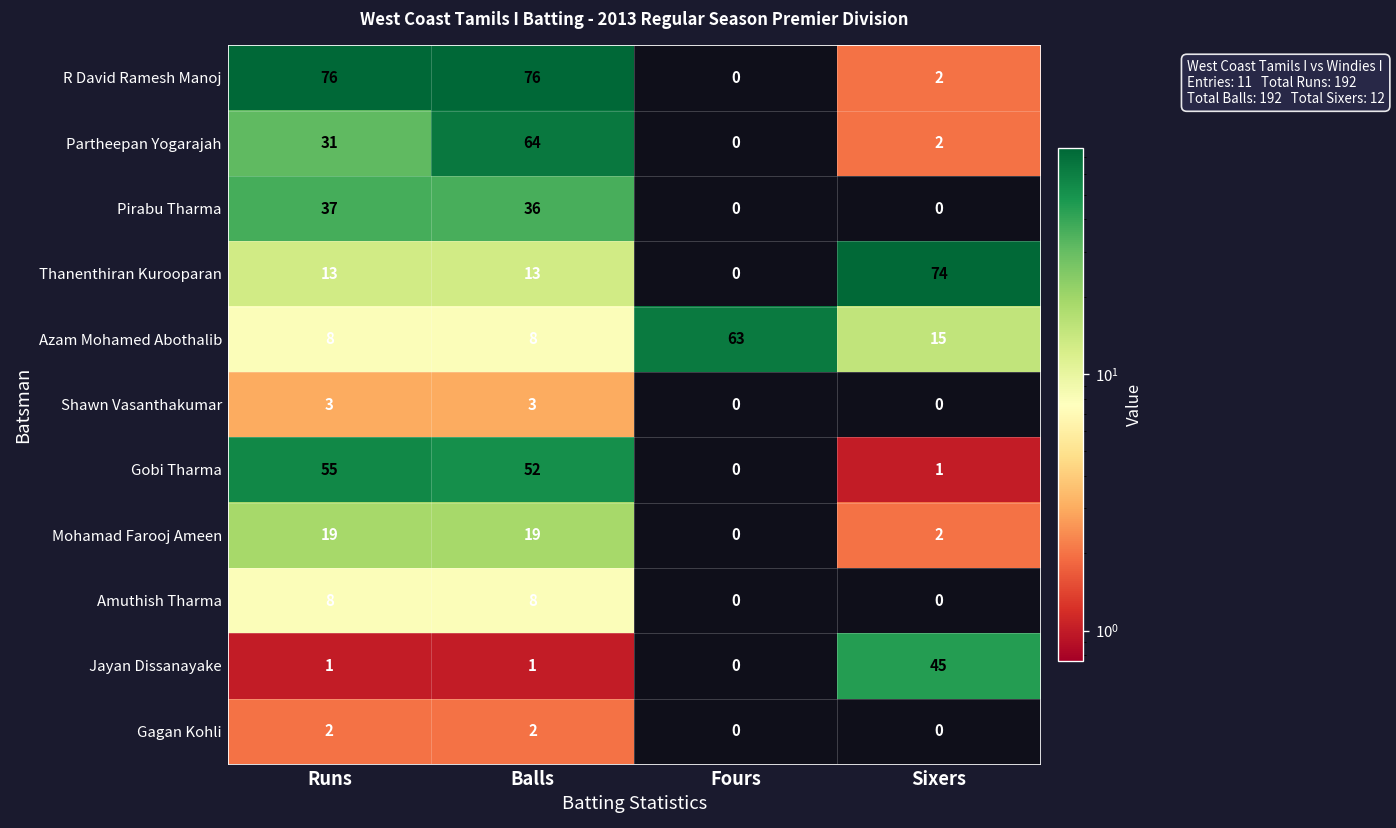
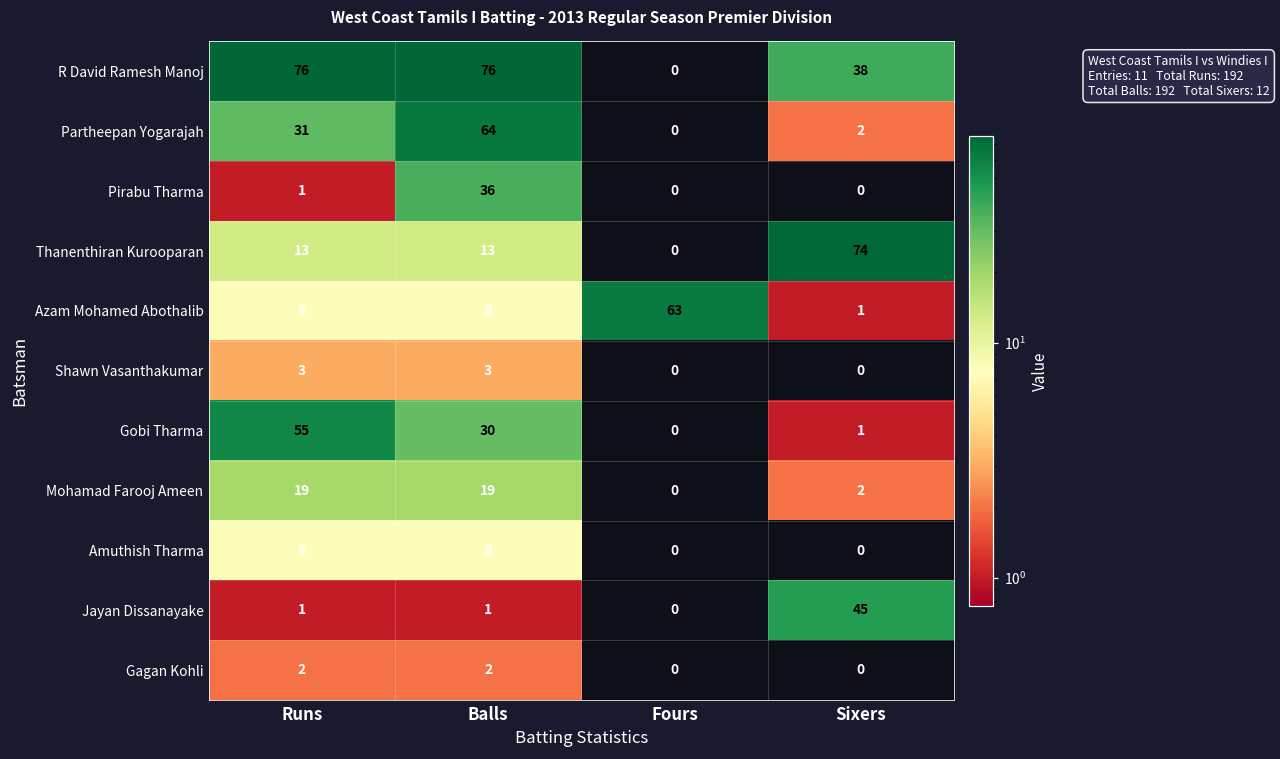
  {
    "R David Ramesh Manoj": {
      "Runs": 76,
      "Balls": 76,
      "Fours": 0,
-     "Sixers": 2
+     "Sixers": 38
    },
    "Partheepan Yogarajah": {
      "Runs": 31,
      "Balls": 64,
      "Fours": 0,
      "Sixers": 2
    },
    "Pirabu Tharma": {
-     "Runs": 37,
+     "Runs": 1,
      "Balls": 36,
      "Fours": 0,
      "Sixers": 0
    },
    "Thanenthiran Kurooparan": {
      "Runs": 13,
      "Balls": 13,
      "Fours": 0,
      "Sixers": 74
    },
    "Azam Mohamed Abothalib": {
      "Runs": 8,
      "Balls": 8,
      "Fours": 63,
-     "Sixers": 15
+     "Sixers": 1
    },
    "Shawn Vasanthakumar": {
      "Runs": 3,
      "Balls": 3,
      "Fours": 0,
      "Sixers": 0
    },
    "Gobi Tharma": {
      "Runs": 55,
-     "Balls": 52,
+     "Balls": 30,
      "Fours": 0,
      "Sixers": 1
    },
    "Mohamad Farooj Ameen": {
      "Runs": 19,
      "Balls": 19,
      "Fours": 0,
      "Sixers": 2
    },
    "Amuthish Tharma": {
      "Runs": 8,
      "Balls": 8,
      "Fours": 0,
      "Sixers": 0
    },
    "Jayan Dissanayake": {
      "Runs": 1,
      "Balls": 1,
      "Fours": 0,
      "Sixers": 45
    },
    "Gagan Kohli": {
      "Runs": 2,
      "Balls": 2,
      "Fours": 0,
      "Sixers": 0
    }
  }
